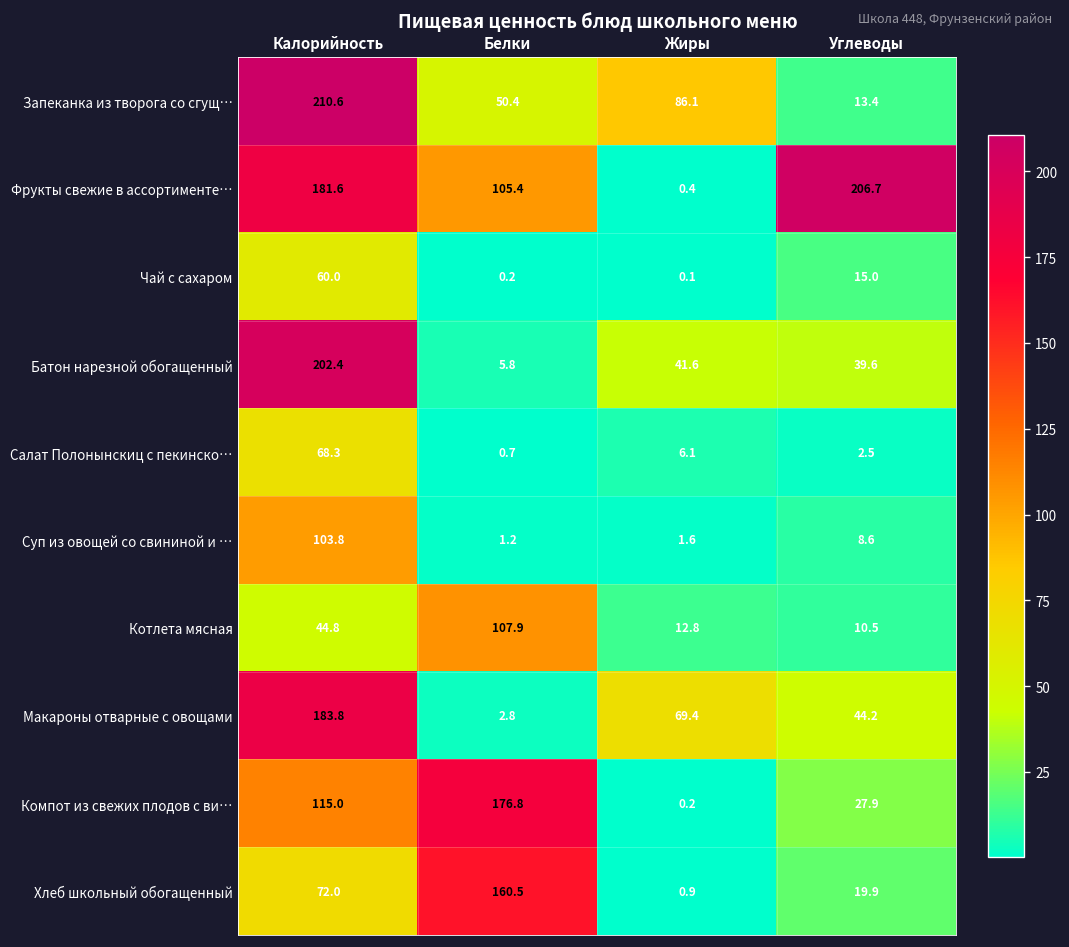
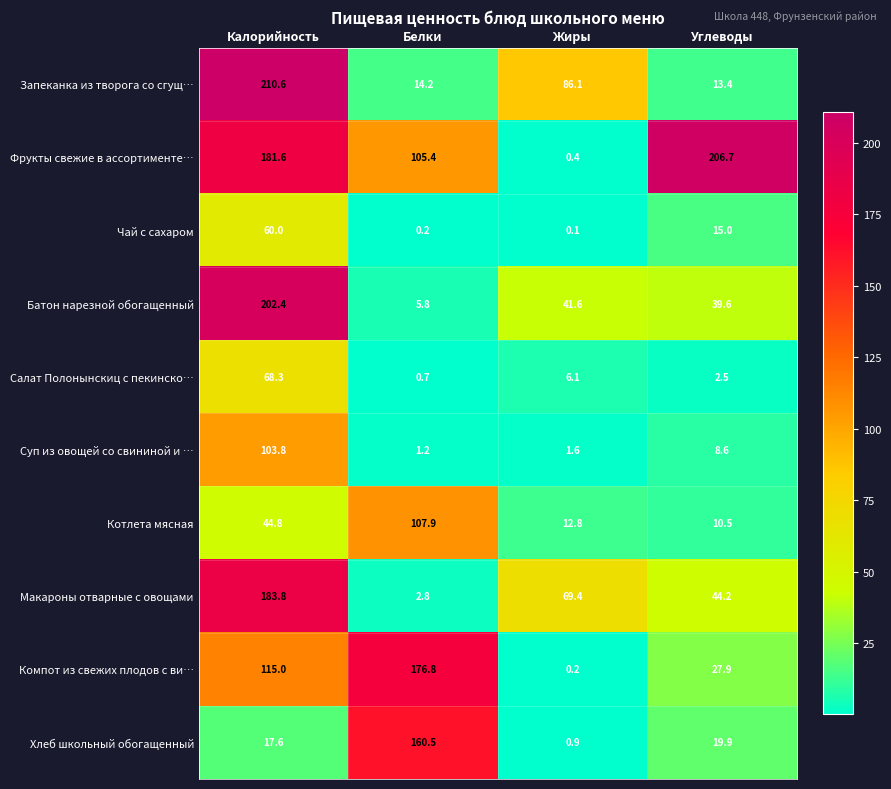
  {
    "Запеканка из творога со сгущ…": {
      "Калорийность": 210.6,
-     "Белки": 50.4,
+     "Белки": 14.2,
      "Жиры": 86.1,
      "Углеводы": 13.4
    },
    "Фрукты свежие в ассортименте…": {
      "Калорийность": 181.6,
      "Белки": 105.4,
      "Жиры": 0.4,
      "Углеводы": 206.7
    },
    "Чай с сахаром": {
      "Калорийность": 60.0,
      "Белки": 0.2,
      "Жиры": 0.1,
      "Углеводы": 15.0
    },
    "Батон нарезной обогащенный": {
      "Калорийность": 202.4,
      "Белки": 5.8,
      "Жиры": 41.6,
      "Углеводы": 39.6
    },
    "Салат Полонынскиц с пекинско…": {
      "Калорийность": 68.3,
      "Белки": 0.7,
      "Жиры": 6.1,
      "Углеводы": 2.5
    },
    "Суп из овощей со свининой и …": {
      "Калорийность": 103.8,
      "Белки": 1.2,
      "Жиры": 1.6,
      "Углеводы": 8.6
    },
    "Котлета мясная": {
      "Калорийность": 44.8,
      "Белки": 107.9,
      "Жиры": 12.8,
      "Углеводы": 10.5
    },
    "Макароны отварные с овощами": {
      "Калорийность": 183.8,
      "Белки": 2.8,
      "Жиры": 69.4,
      "Углеводы": 44.2
    },
    "Компот из свежих плодов с ви…": {
      "Калорийность": 115.0,
      "Белки": 176.8,
      "Жиры": 0.2,
      "Углеводы": 27.9
    },
    "Хлеб школьный обогащенный": {
-     "Калорийность": 72.0,
+     "Калорийность": 17.6,
      "Белки": 160.5,
      "Жиры": 0.9,
      "Углеводы": 19.9
    }
  }
